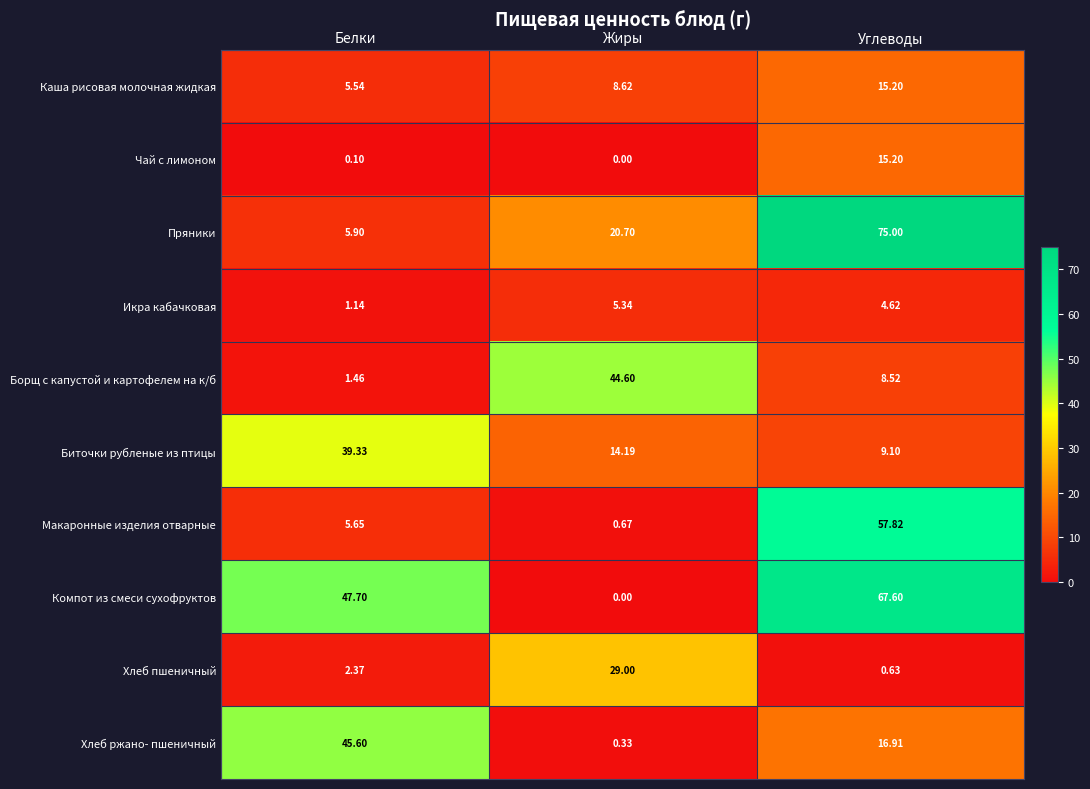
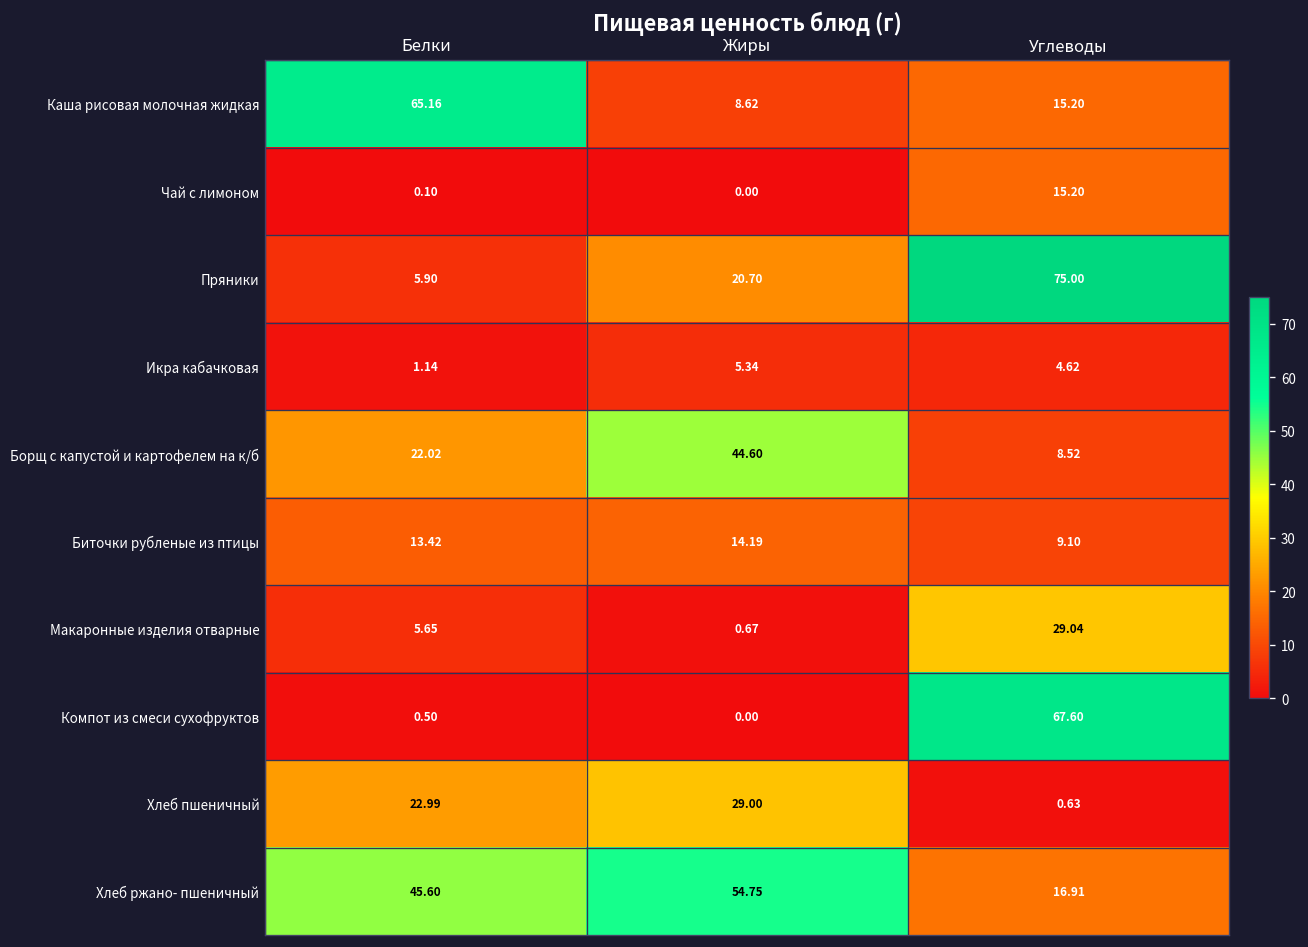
  {
    "Каша рисовая молочная жидкая": {
-     "Белки": 5.54,
+     "Белки": 65.16,
      "Жиры": 8.62,
      "Углеводы": 15.20
    },
    "Чай с лимоном": {
      "Белки": 0.10,
      "Жиры": 0.00,
      "Углеводы": 15.20
    },
    "Пряники": {
      "Белки": 5.90,
      "Жиры": 20.70,
      "Углеводы": 75.00
    },
    "Икра кабачковая": {
      "Белки": 1.14,
      "Жиры": 5.34,
      "Углеводы": 4.62
    },
    "Борщ с капустой и картофелем на к/б": {
-     "Белки": 1.46,
+     "Белки": 22.02,
      "Жиры": 44.60,
      "Углеводы": 8.52
    },
    "Биточки рубленые из птицы": {
-     "Белки": 39.33,
+     "Белки": 13.42,
      "Жиры": 14.19,
      "Углеводы": 9.10
    },
    "Макаронные изделия отварные": {
      "Белки": 5.65,
      "Жиры": 0.67,
-     "Углеводы": 57.82
+     "Углеводы": 29.04
    },
    "Компот из смеси сухофруктов": {
-     "Белки": 47.70,
+     "Белки": 0.50,
      "Жиры": 0.00,
      "Углеводы": 67.60
    },
    "Хлеб пшеничный": {
-     "Белки": 2.37,
+     "Белки": 22.99,
      "Жиры": 29.00,
      "Углеводы": 0.63
    },
    "Хлеб ржано- пшеничный": {
      "Белки": 45.60,
-     "Жиры": 0.33,
+     "Жиры": 54.75,
      "Углеводы": 16.91
    }
  }
